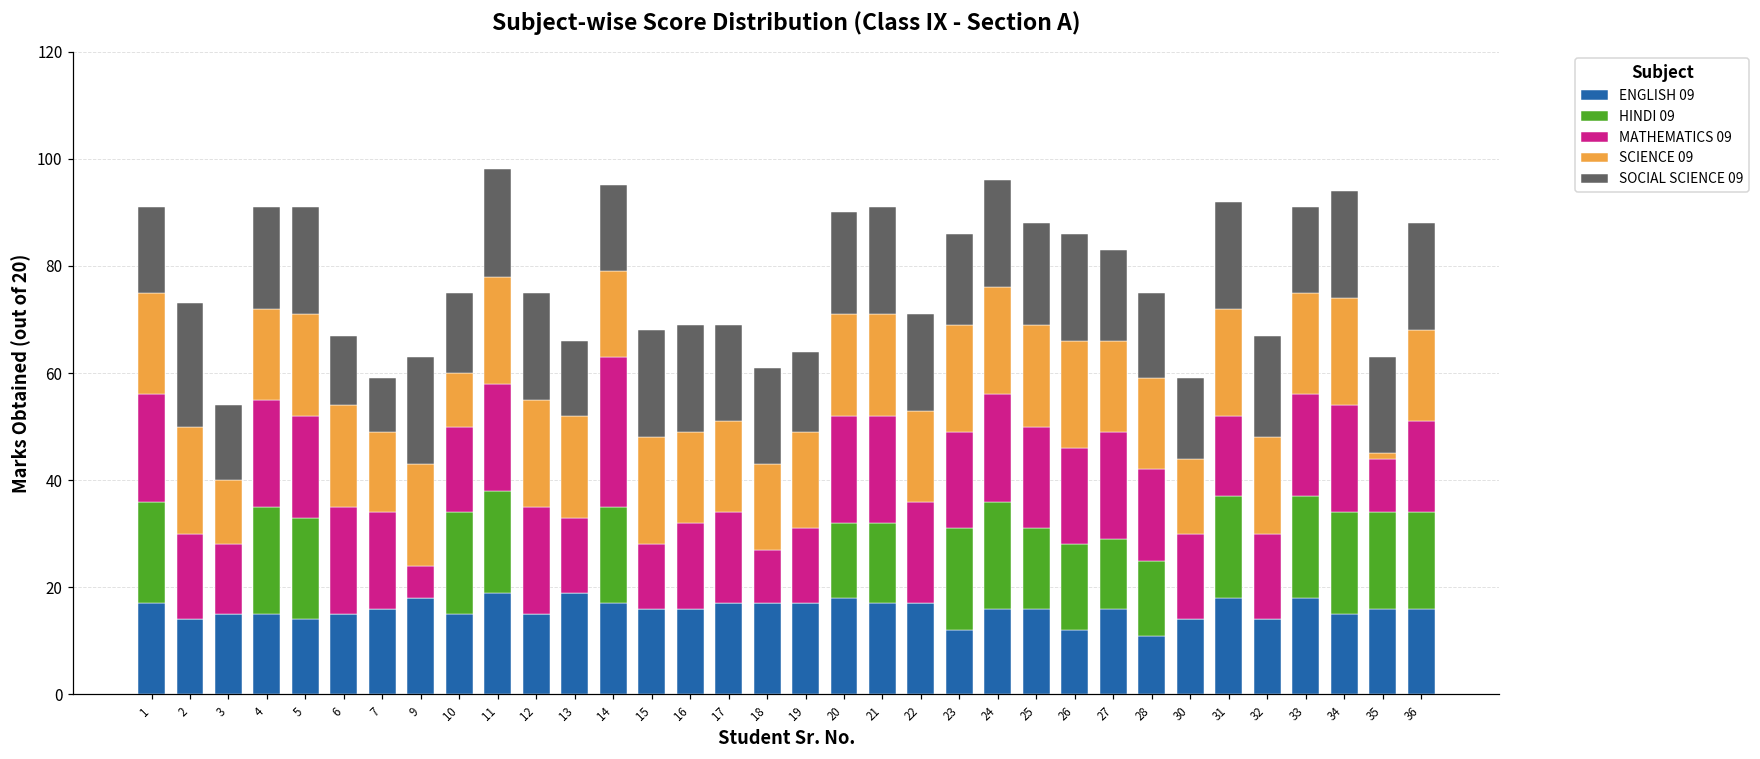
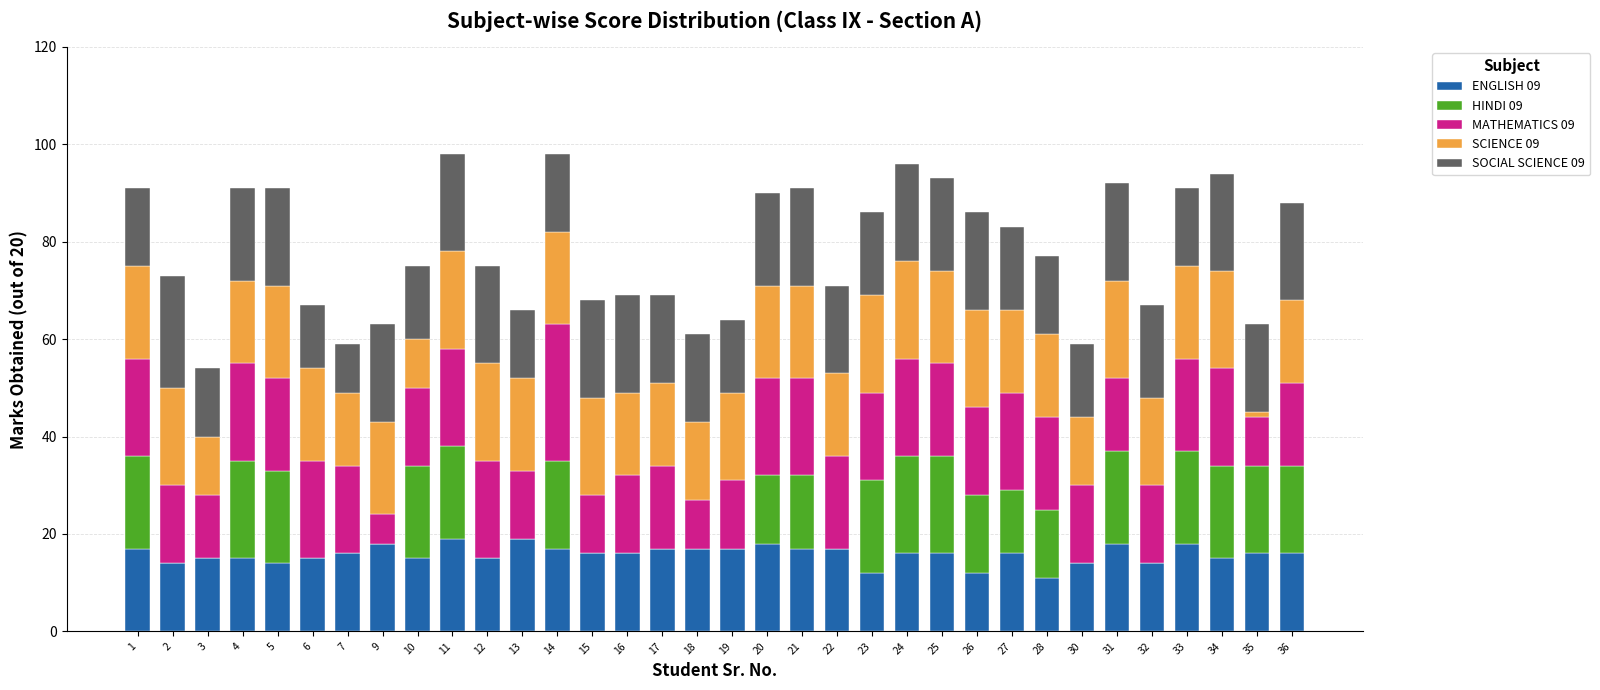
  {
    "ENGLISH 09": {
      "1": 17,
      "2": 14,
      "3": 15,
      "4": 15,
      "5": 14,
      "6": 15,
      "7": 16,
      "9": 18,
      "10": 15,
      "11": 19,
      "12": 15,
      "13": 19,
      "14": 17,
      "15": 16,
      "16": 16,
      "17": 17,
      "18": 17,
      "19": 17,
      "20": 18,
      "21": 17,
      "22": 17,
      "23": 12,
      "24": 16,
      "25": 16,
      "26": 12,
      "27": 16,
      "28": 11,
      "30": 14,
      "31": 18,
      "32": 14,
      "33": 18,
      "34": 15,
      "35": 16,
      "36": 16
    },
    "HINDI 09": {
      "1": 19,
      "2": 0,
      "3": 0,
      "4": 20,
      "5": 19,
      "6": 0,
      "7": 0,
      "9": 0,
      "10": 19,
      "11": 19,
      "12": 0,
      "13": 0,
      "14": 18,
      "15": 0,
      "16": 0,
      "17": 0,
      "18": 0,
      "19": 0,
      "20": 14,
      "21": 15,
      "22": 0,
      "23": 19,
      "24": 20,
-     "25": 15,
+     "25": 20,
      "26": 16,
      "27": 13,
      "28": 14,
      "30": 0,
      "31": 19,
      "32": 0,
      "33": 19,
      "34": 19,
      "35": 18,
      "36": 18
    },
    "MATHEMATICS 09": {
      "1": 20,
      "2": 16,
      "3": 13,
      "4": 20,
      "5": 19,
      "6": 20,
      "7": 18,
      "9": 6,
      "10": 16,
      "11": 20,
      "12": 20,
      "13": 14,
      "14": 28,
      "15": 12,
      "16": 16,
      "17": 17,
      "18": 10,
      "19": 14,
      "20": 20,
      "21": 20,
      "22": 19,
      "23": 18,
      "24": 20,
      "25": 19,
      "26": 18,
      "27": 20,
-     "28": 17,
+     "28": 19,
      "30": 16,
      "31": 15,
      "32": 16,
      "33": 19,
      "34": 20,
      "35": 10,
      "36": 17
    },
    "SCIENCE 09": {
      "1": 19,
      "2": 20,
      "3": 12,
      "4": 17,
      "5": 19,
      "6": 19,
      "7": 15,
      "9": 19,
      "10": 10,
      "11": 20,
      "12": 20,
      "13": 19,
-     "14": 16,
+     "14": 19,
      "15": 20,
      "16": 17,
      "17": 17,
      "18": 16,
      "19": 18,
      "20": 19,
      "21": 19,
      "22": 17,
      "23": 20,
      "24": 20,
      "25": 19,
      "26": 20,
      "27": 17,
      "28": 17,
      "30": 14,
      "31": 20,
      "32": 18,
      "33": 19,
      "34": 20,
      "35": 1,
      "36": 17
    },
    "SOCIAL SCIENCE 09": {
      "1": 16,
      "2": 23,
      "3": 14,
      "4": 19,
      "5": 20,
      "6": 13,
      "7": 10,
      "9": 20,
      "10": 15,
      "11": 20,
      "12": 20,
      "13": 14,
      "14": 16,
      "15": 20,
      "16": 20,
      "17": 18,
      "18": 18,
      "19": 15,
      "20": 19,
      "21": 20,
      "22": 18,
      "23": 17,
      "24": 20,
      "25": 19,
      "26": 20,
      "27": 17,
      "28": 16,
      "30": 15,
      "31": 20,
      "32": 19,
      "33": 16,
      "34": 20,
      "35": 18,
      "36": 20
    }
  }
